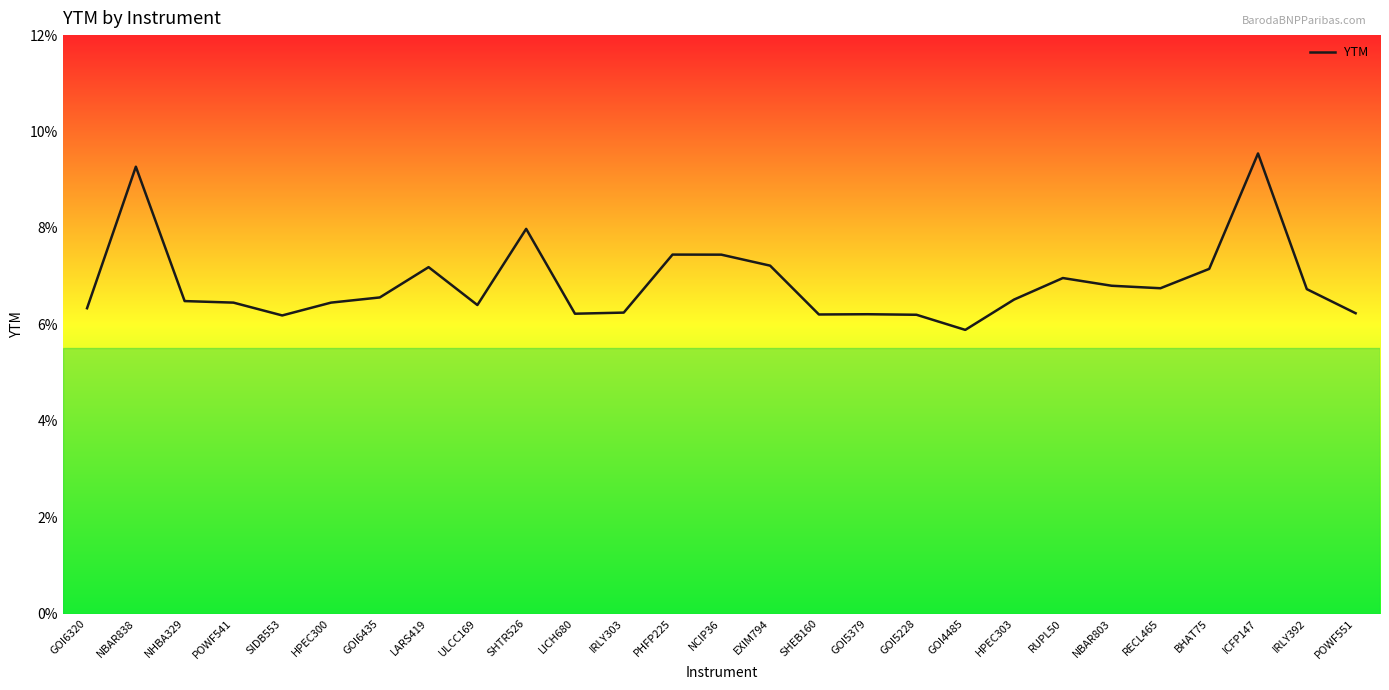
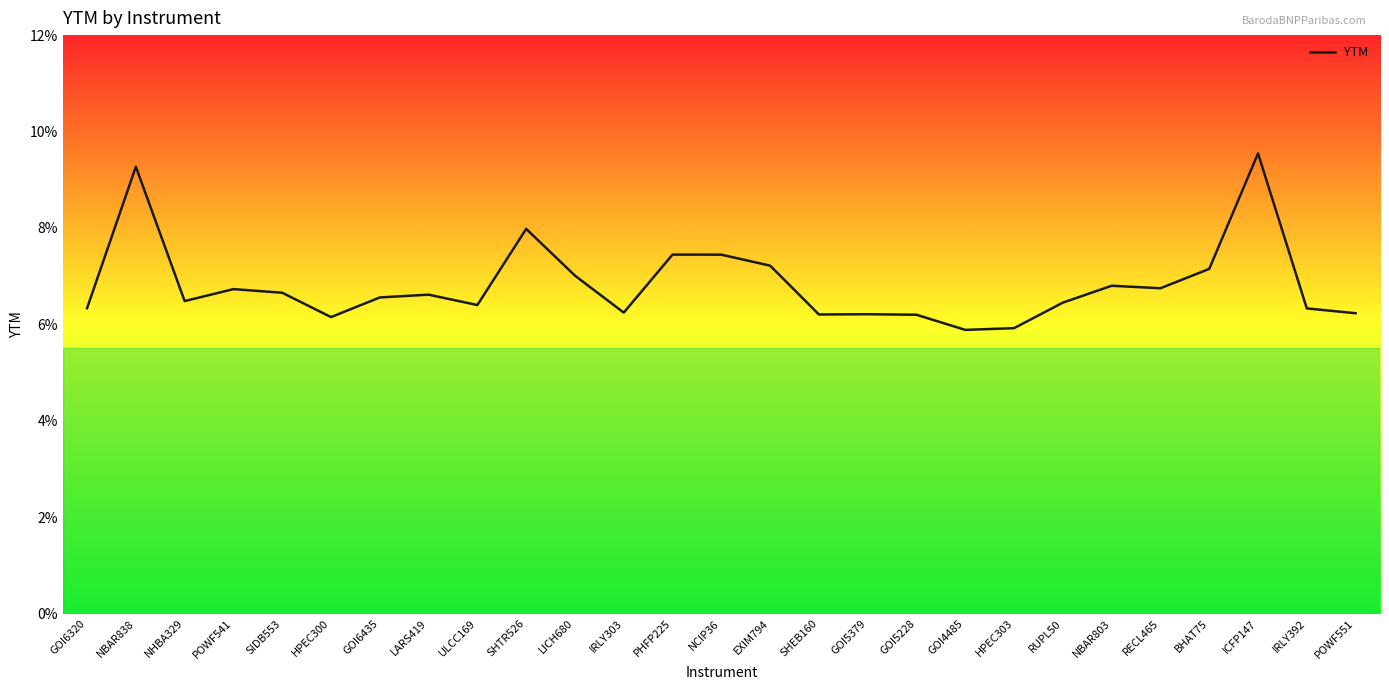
  {
    "GOI6320": "6.3%",
    "NBAR838": "9.3%",
    "NHBA329": "6.5%",
-   "POWF541": "6.5%",
-   "SIDB553": "6.2%",
-   "HPEC300": "6.5%",
+   "POWF541": "6.7%",
+   "SIDB553": "6.7%",
+   "HPEC300": "6.2%",
    "GOI6435": "6.6%",
-   "LARS419": "7.2%",
+   "LARS419": "6.6%",
    "ULCC169": "6.4%",
    "SHTR526": "8.0%",
-   "LICH680": "6.2%",
+   "LICH680": "7.0%",
    "IRLY303": "6.2%",
    "PHFP225": "7.4%",
    "NCIP36": "7.4%",
    "EXIM794": "7.2%",
    "SHEB160": "6.2%",
    "GOI5379": "6.2%",
    "GOI5228": "6.2%",
    "GOI4485": "5.9%",
-   "HPEC303": "6.5%",
-   "RUPL50": "7.0%",
+   "HPEC303": "5.9%",
+   "RUPL50": "6.5%",
    "NBAR803": "6.8%",
    "RECL465": "6.7%",
    "BHAT75": "7.1%",
    "ICFP147": "9.5%",
-   "IRLY392": "6.7%",
+   "IRLY392": "6.3%",
    "POWF551": "6.2%"
  }
